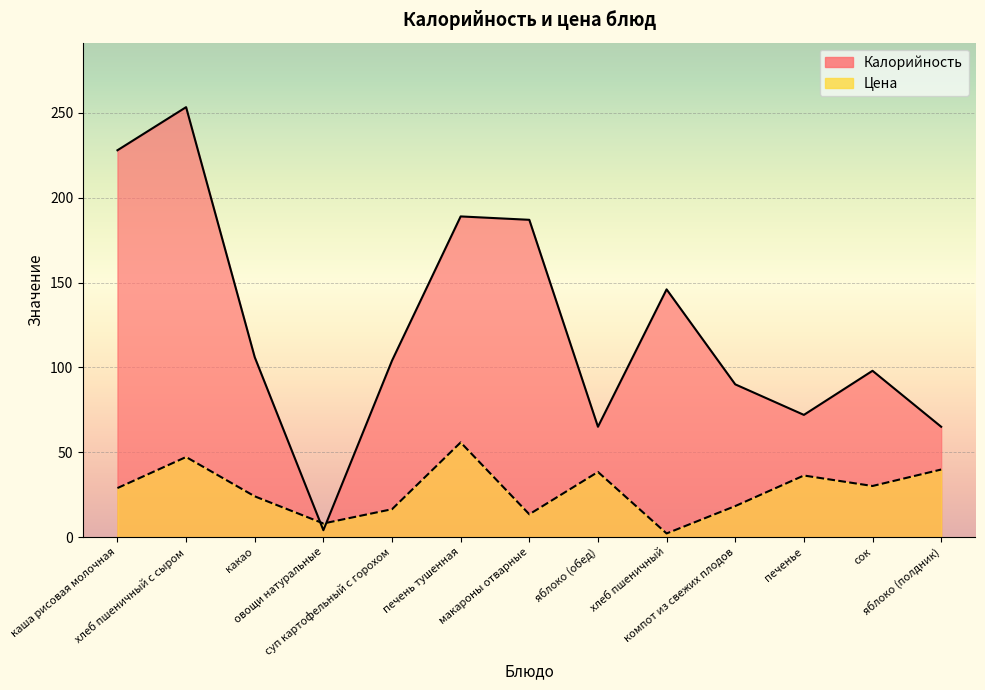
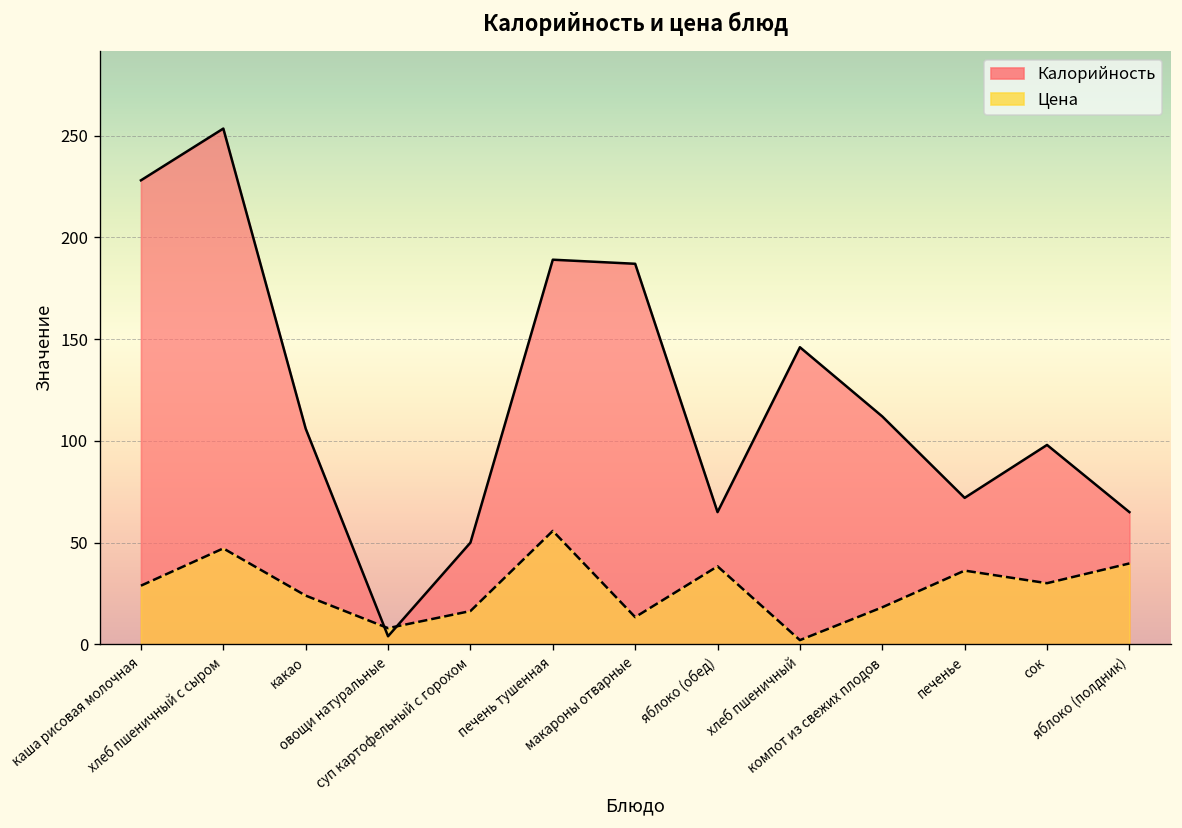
  {
    "Калорийность": {
      "каша рисовая молочная": 228,
      "хлеб пшеничный с сыром": 253,
      "какао": 106,
      "овощи натуральные": 4,
-     "суп картофельный с горохом": 104,
+     "суп картофельный с горохом": 50,
      "печень тушенная": 189,
      "макароны отварные": 187,
      "яблоко (обед)": 65,
      "хлеб пшеничный": 146,
-     "компот из свежих плодов": 90,
+     "компот из свежих плодов": 112,
      "печенье": 72,
      "сок": 98,
      "яблоко (полдник)": 65
    },
    "Цена": {
      "каша рисовая молочная": 29,
      "хлеб пшеничный с сыром": 47,
      "какао": 24,
      "овощи натуральные": 8,
      "суп картофельный с горохом": 16,
      "печень тушенная": 56,
      "макароны отварные": 13,
      "яблоко (обед)": 38,
      "хлеб пшеничный": 2,
      "компот из свежих плодов": 18,
      "печенье": 36,
      "сок": 30,
      "яблоко (полдник)": 40
    }
  }
